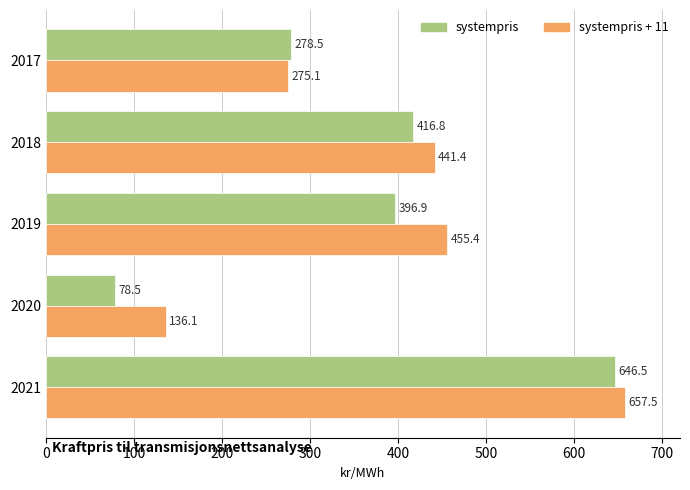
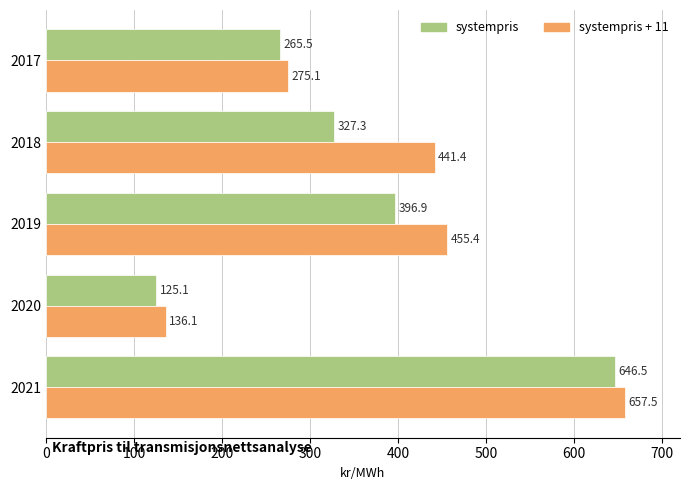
  {
    "systempris": {
-     "2017": 278.5,
-     "2018": 416.8,
+     "2017": 265.5,
+     "2018": 327.3,
      "2019": 396.9,
-     "2020": 78.5,
+     "2020": 125.1,
      "2021": 646.5
    },
    "systempris + 11": {
      "2017": 275.1,
      "2018": 441.4,
      "2019": 455.4,
      "2020": 136.1,
      "2021": 657.5
    }
  }
